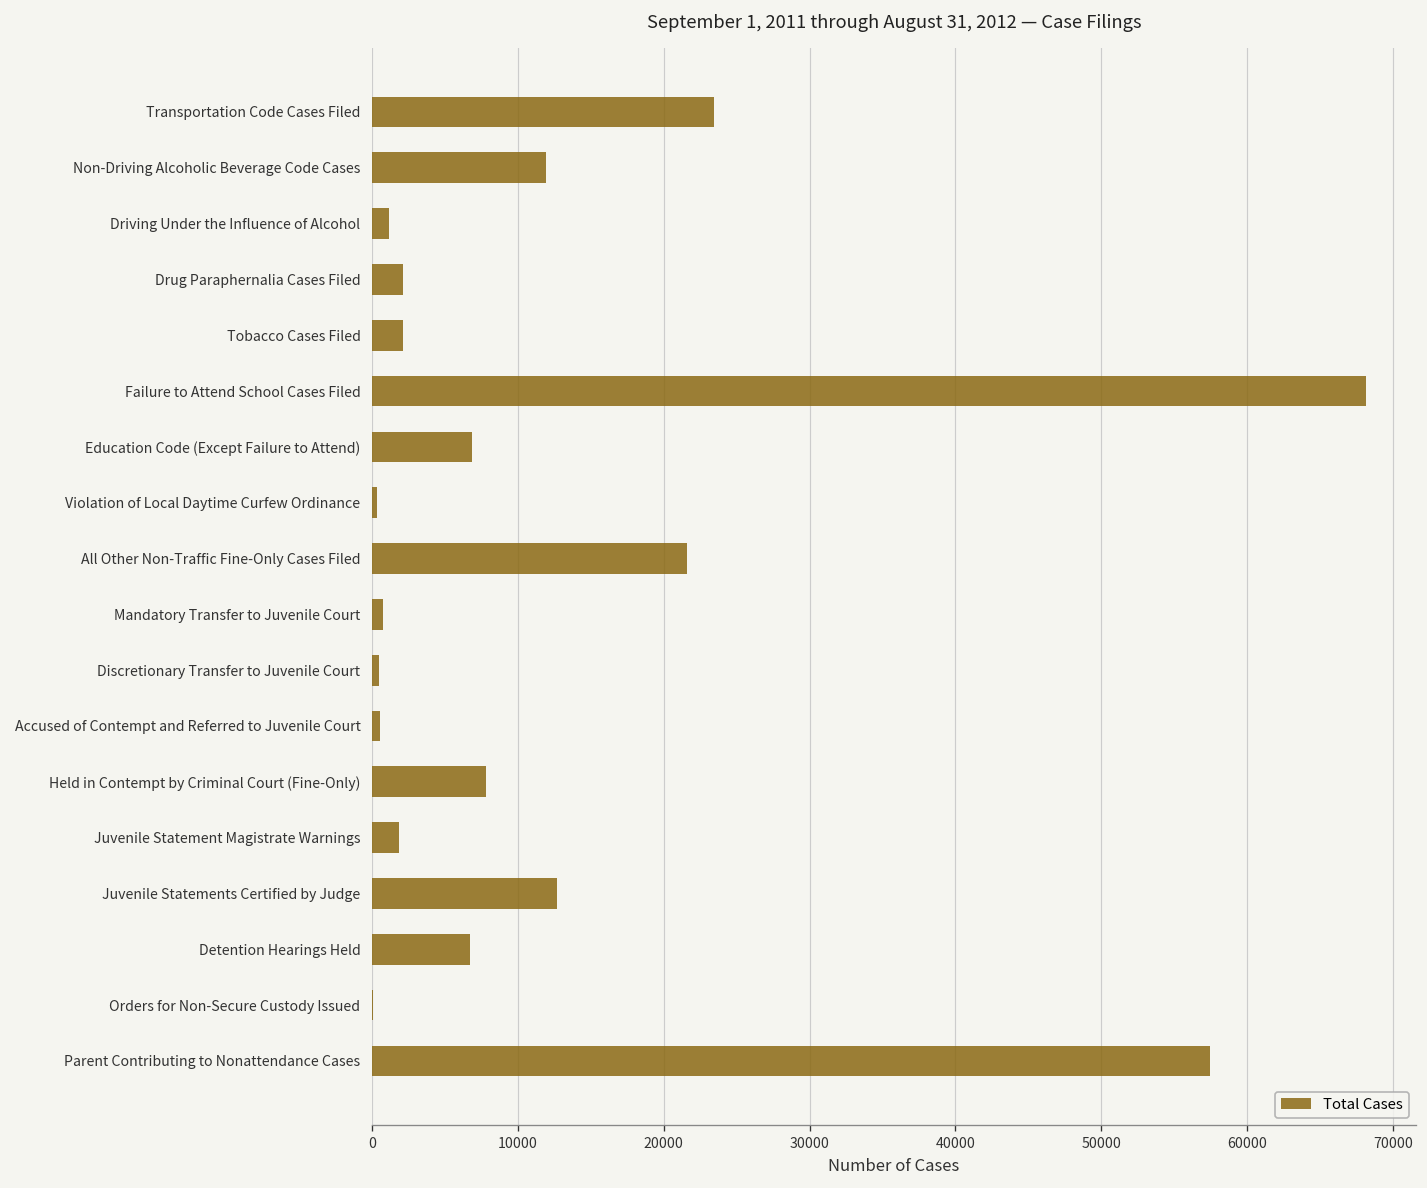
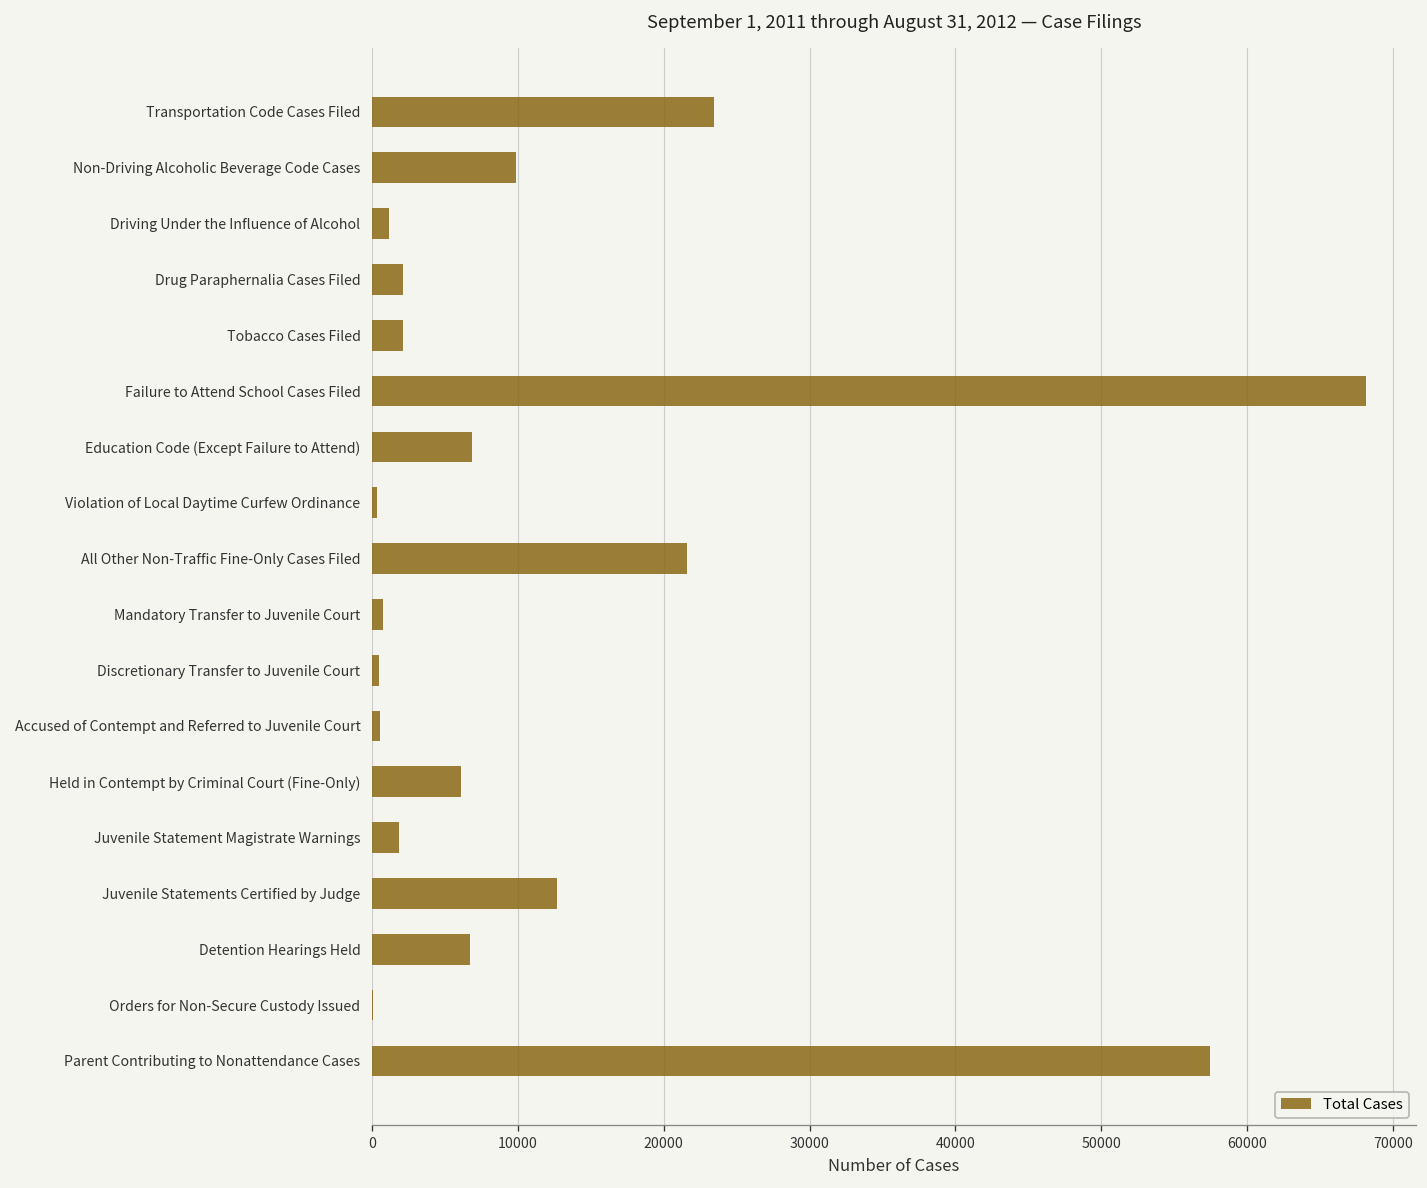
  {
    "Transportation Code Cases Filed": 23400,
-   "Non-Driving Alcoholic Beverage Code Cases": 11900,
+   "Non-Driving Alcoholic Beverage Code Cases": 9900,
    "Driving Under the Influence of Alcohol": 1200,
    "Drug Paraphernalia Cases Filed": 2200,
    "Tobacco Cases Filed": 2100,
    "Failure to Attend School Cases Filed": 68200,
    "Education Code (Except Failure to Attend)": 6900,
    "Violation of Local Daytime Curfew Ordinance": 400,
    "All Other Non-Traffic Fine-Only Cases Filed": 21600,
    "Mandatory Transfer to Juvenile Court": 800,
    "Discretionary Transfer to Juvenile Court": 500,
    "Accused of Contempt and Referred to Juvenile Court": 500,
-   "Held in Contempt by Criminal Court (Fine-Only)": 7800,
+   "Held in Contempt by Criminal Court (Fine-Only)": 6100,
    "Juvenile Statement Magistrate Warnings": 1800,
    "Juvenile Statements Certified by Judge": 12700,
    "Detention Hearings Held": 6700,
    "Parent Contributing to Nonattendance Cases": 57500
  }
